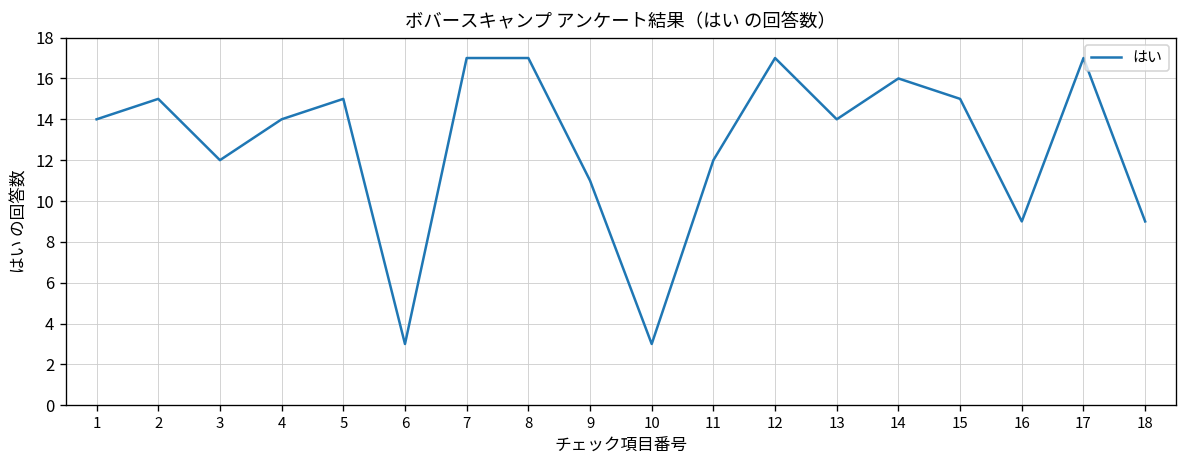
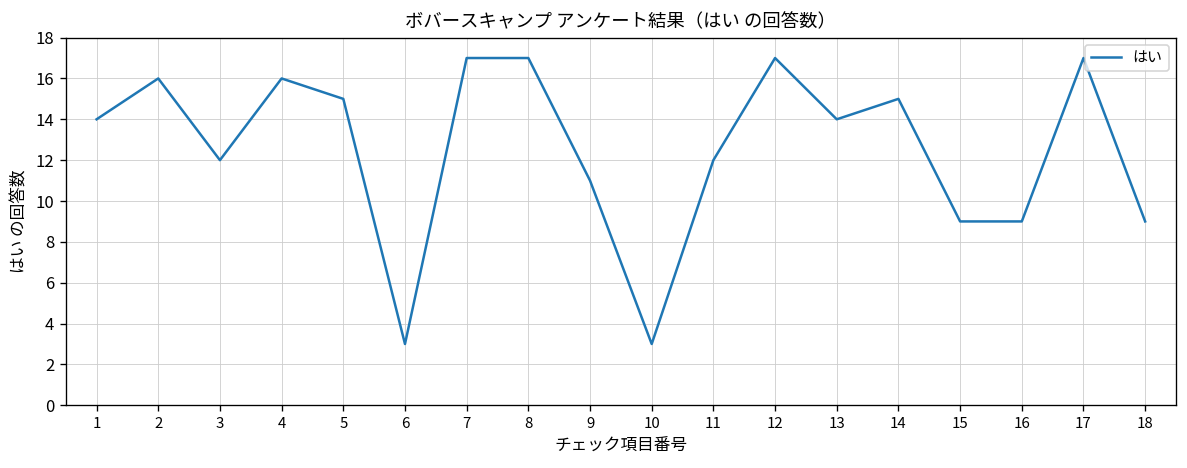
  {
    "1": 14,
-   "2": 15,
+   "2": 16,
    "3": 12,
-   "4": 14,
+   "4": 16,
    "5": 15,
    "6": 3,
    "7": 17,
    "8": 17,
    "9": 11,
    "10": 3,
    "11": 12,
    "12": 17,
    "13": 14,
-   "14": 16,
-   "15": 15,
+   "14": 15,
+   "15": 9,
    "16": 9,
    "17": 17,
    "18": 9
  }
